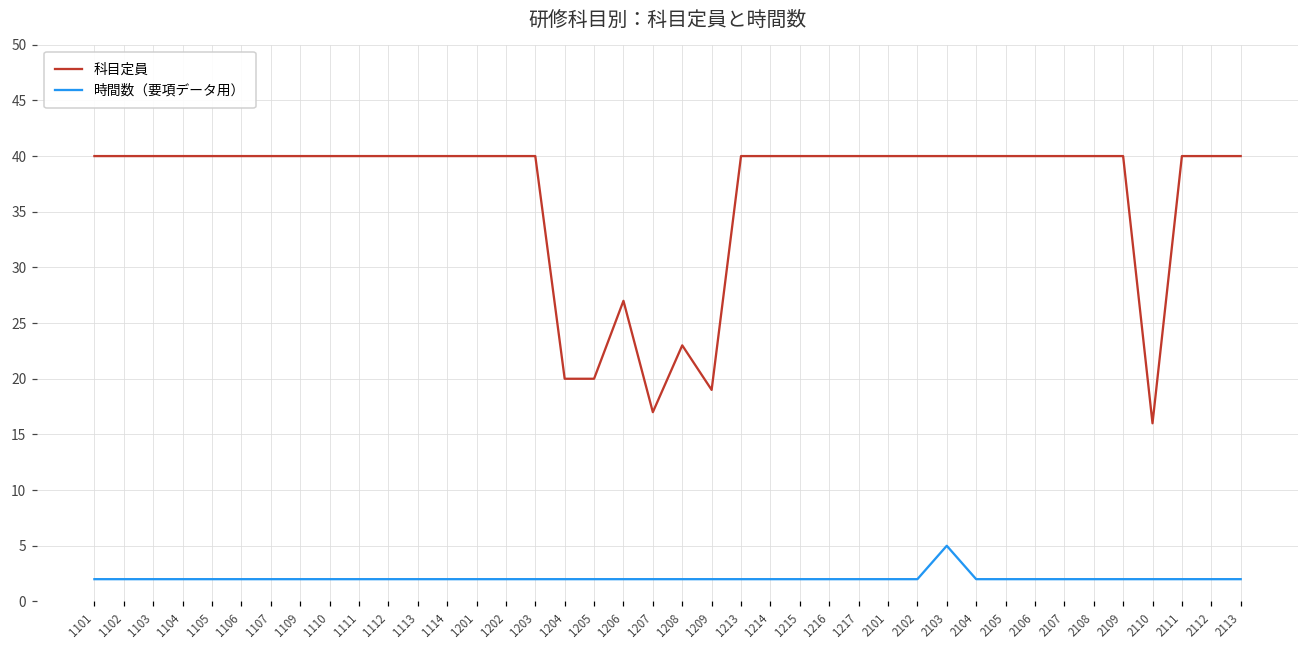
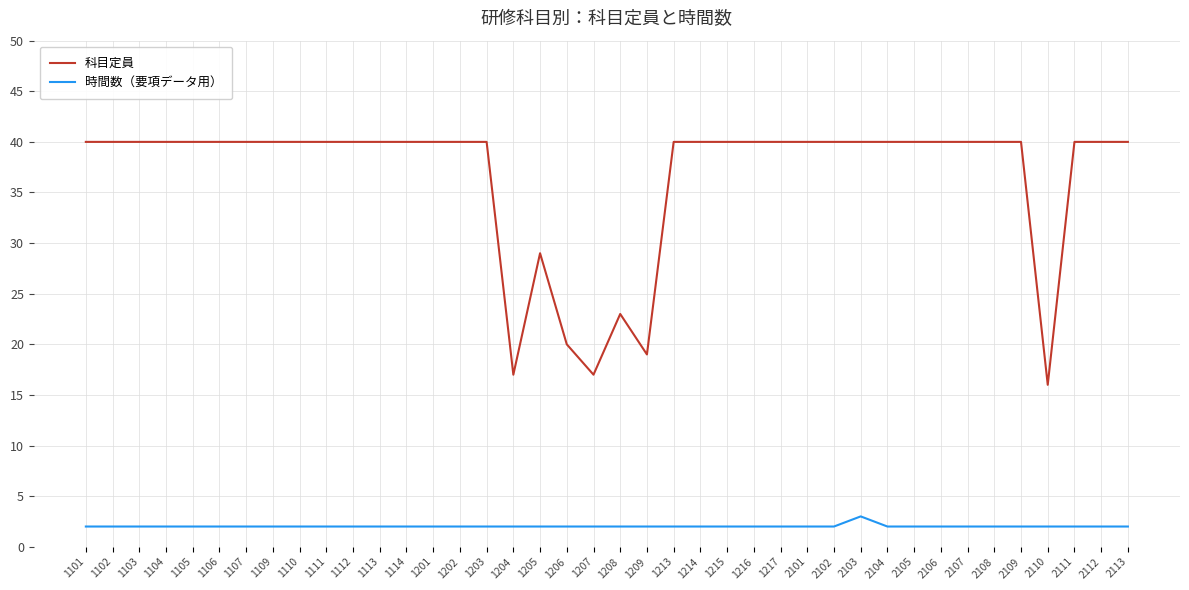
  {
    "科目定員": {
      "1101": 40,
      "1102": 40,
      "1103": 40,
      "1104": 40,
      "1105": 40,
      "1106": 40,
      "1107": 40,
      "1109": 40,
      "1110": 40,
      "1111": 40,
      "1112": 40,
      "1113": 40,
      "1114": 40,
      "1201": 40,
      "1202": 40,
      "1203": 40,
-     "1204": 20,
-     "1205": 20,
-     "1206": 27,
+     "1204": 17,
+     "1205": 29,
+     "1206": 20,
      "1207": 17,
      "1208": 23,
      "1209": 19,
      "1213": 40,
      "1214": 40,
      "1215": 40,
      "1216": 40,
      "1217": 40,
      "2101": 40,
      "2102": 40,
      "2103": 40,
      "2104": 40,
      "2105": 40,
      "2106": 40,
      "2107": 40,
      "2108": 40,
      "2109": 40,
      "2110": 16,
      "2111": 40,
      "2112": 40,
      "2113": 40
    },
    "時間数（要項データ用）": {
      "1101": 2,
      "1102": 2,
      "1103": 2,
      "1104": 2,
      "1105": 2,
      "1106": 2,
      "1107": 2,
      "1109": 2,
      "1110": 2,
      "1111": 2,
      "1112": 2,
      "1113": 2,
      "1114": 2,
      "1201": 2,
      "1202": 2,
      "1203": 2,
      "1204": 2,
      "1205": 2,
      "1206": 2,
      "1207": 2,
      "1208": 2,
      "1209": 2,
      "1213": 2,
      "1214": 2,
      "1215": 2,
      "1216": 2,
      "1217": 2,
      "2101": 2,
      "2102": 2,
-     "2103": 5,
+     "2103": 3,
      "2104": 2,
      "2105": 2,
      "2106": 2,
      "2107": 2,
      "2108": 2,
      "2109": 2,
      "2110": 2,
      "2111": 2,
      "2112": 2,
      "2113": 2
    }
  }
